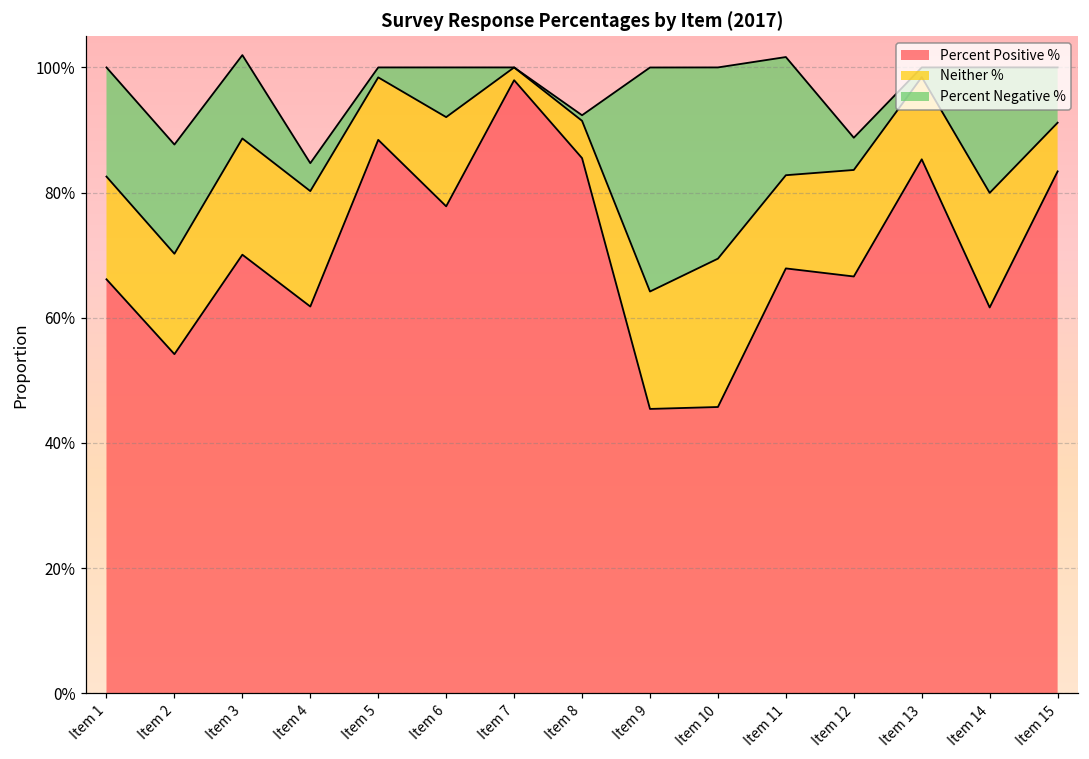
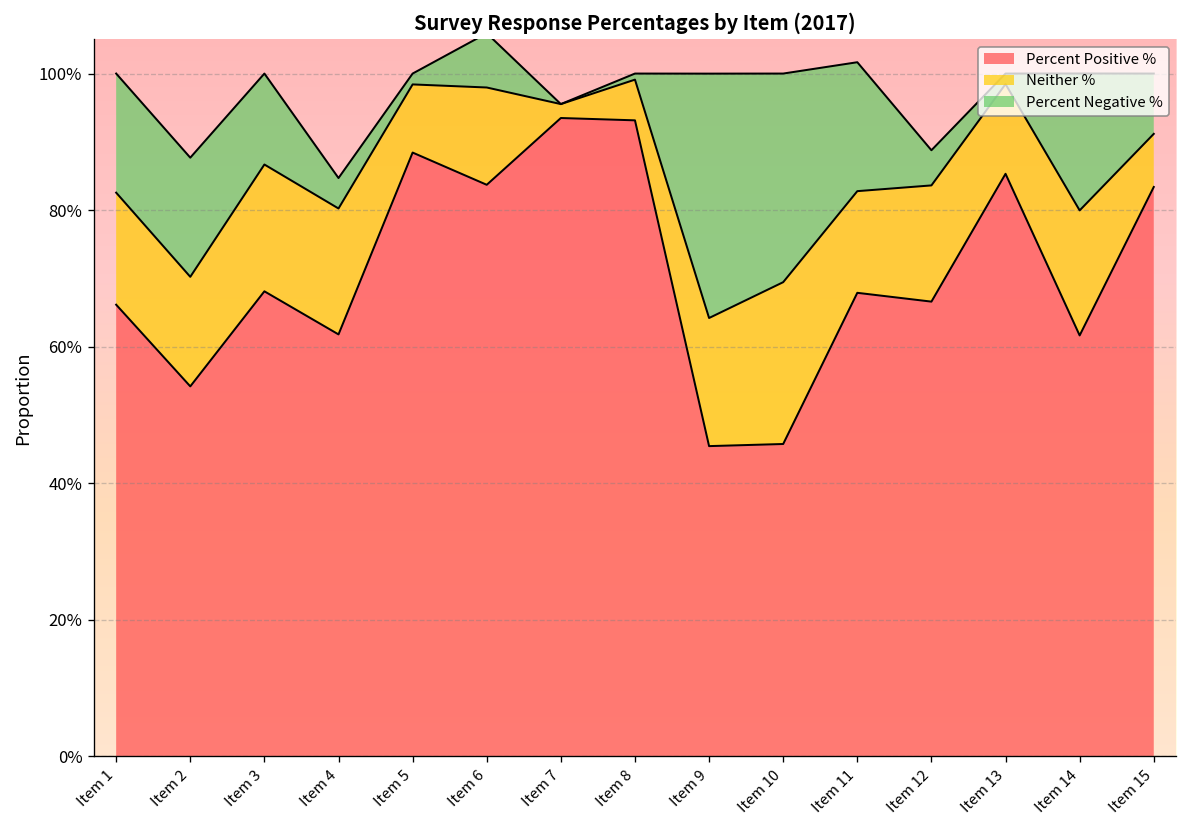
  {
    "Percent Positive %": {
      "Item 1": "66%",
      "Item 2": "54%",
-     "Item 3": "70%",
+     "Item 3": "68%",
      "Item 4": "62%",
      "Item 5": "88%",
-     "Item 6": "78%",
-     "Item 7": "98%",
-     "Item 8": "86%",
+     "Item 6": "84%",
+     "Item 7": "93%",
+     "Item 8": "93%",
      "Item 9": "45%",
      "Item 10": "46%",
      "Item 11": "68%",
      "Item 12": "67%",
      "Item 13": "85%",
      "Item 14": "62%",
      "Item 15": "83%"
    },
    "Neither %": {
      "Item 1": "16%",
      "Item 2": "16%",
      "Item 3": "19%",
      "Item 4": "18%",
      "Item 5": "10%",
      "Item 6": "14%",
      "Item 8": "6%",
      "Item 9": "19%",
      "Item 10": "24%",
      "Item 11": "15%",
      "Item 12": "17%",
      "Item 14": "18%",
      "Item 15": "8%"
    },
    "Percent Negative %": {
      "Item 1": "17%",
      "Item 2": "17%",
      "Item 3": "13%",
      "Item 4": "4%",
      "Item 5": "2%",
      "Item 8": "1%",
      "Item 9": "36%",
      "Item 10": "31%",
      "Item 11": "19%",
      "Item 12": "5%"
    }
  }
